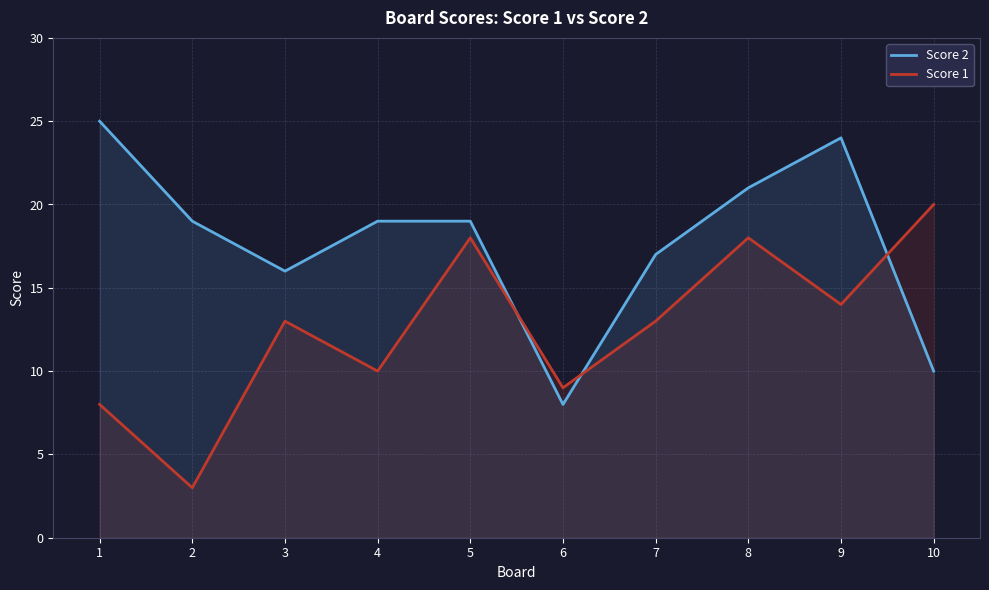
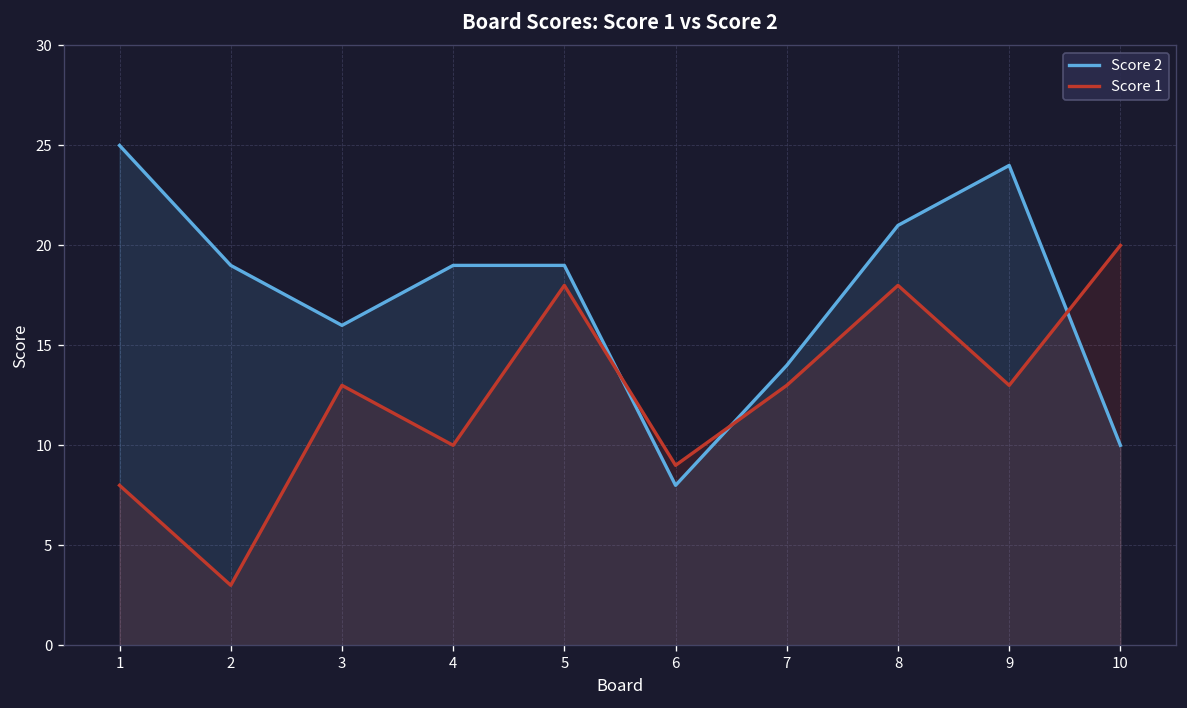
  {
    "Score 2": {
      "1": 25,
      "2": 19,
      "3": 16,
      "4": 19,
      "5": 19,
      "6": 8,
-     "7": 17,
+     "7": 14,
      "8": 21,
      "9": 24,
      "10": 10
    },
    "Score 1": {
      "1": 8,
      "2": 3,
      "3": 13,
      "4": 10,
      "5": 18,
      "6": 9,
      "7": 13,
      "8": 18,
-     "9": 14,
+     "9": 13,
      "10": 20
    }
  }
